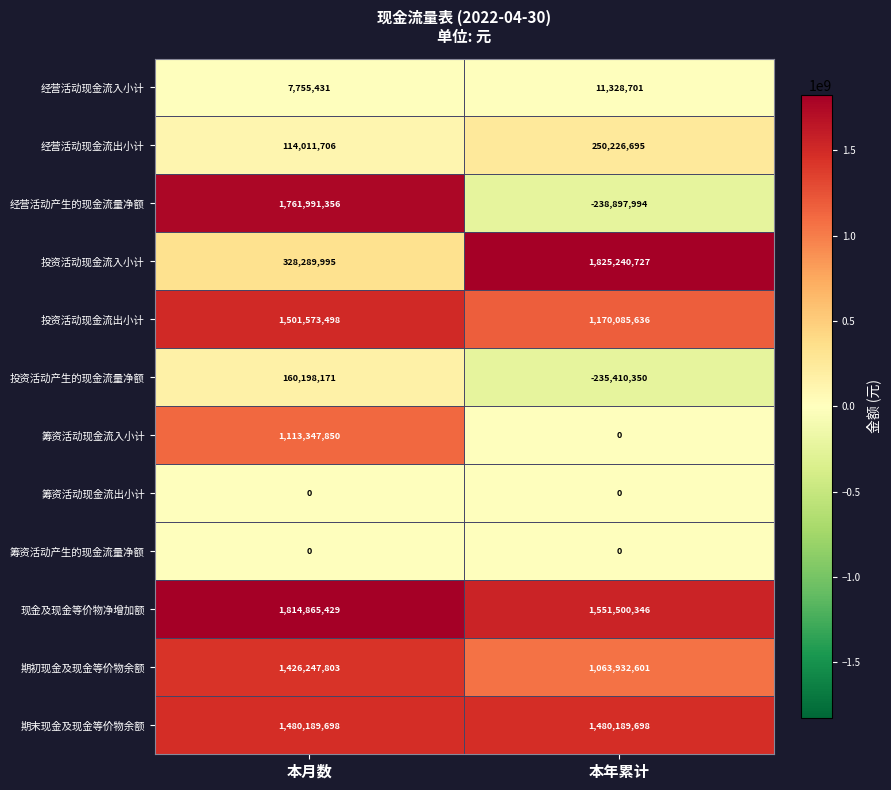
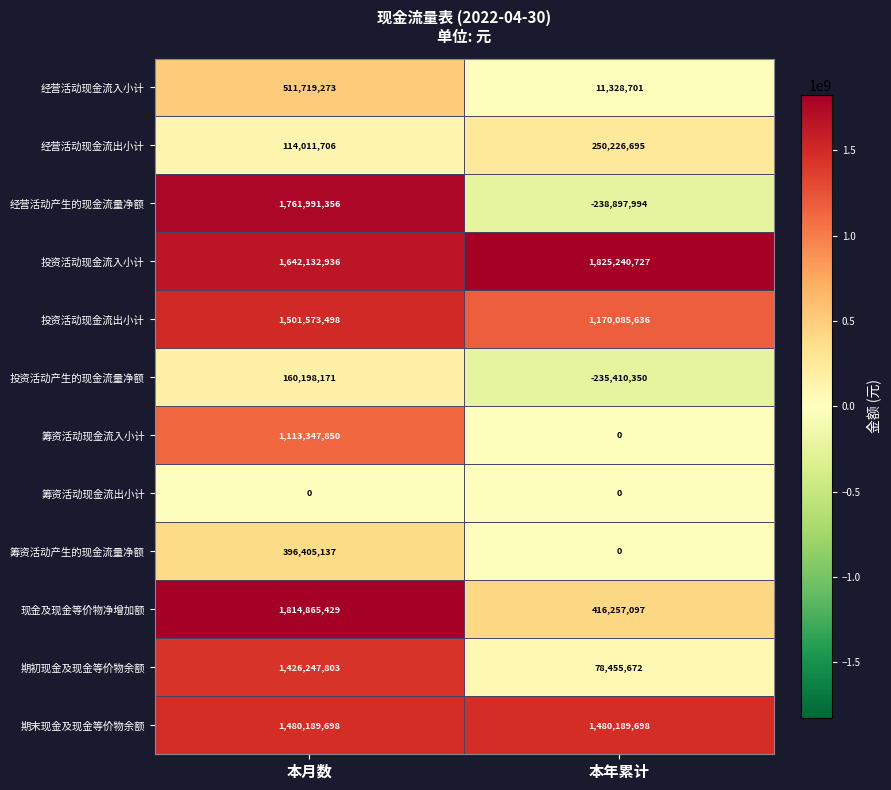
  {
    "经营活动现金流入小计": {
-     "本月数": "7,755,431",
+     "本月数": "511,719,273",
      "本年累计": "11,328,701"
    },
    "经营活动现金流出小计": {
      "本月数": "114,011,706",
      "本年累计": "250,226,695"
    },
    "经营活动产生的现金流量净额": {
      "本月数": "1,761,991,356",
      "本年累计": "-238,897,994"
    },
    "投资活动现金流入小计": {
-     "本月数": "328,289,995",
+     "本月数": "1,642,132,936",
      "本年累计": "1,825,240,727"
    },
    "投资活动现金流出小计": {
      "本月数": "1,501,573,498",
      "本年累计": "1,170,085,636"
    },
    "投资活动产生的现金流量净额": {
      "本月数": "160,198,171",
      "本年累计": "-235,410,350"
    },
    "筹资活动现金流入小计": {
      "本月数": "1,113,347,850",
      "本年累计": "0"
    },
    "筹资活动现金流出小计": {
      "本月数": "0",
      "本年累计": "0"
    },
    "筹资活动产生的现金流量净额": {
-     "本月数": "0",
+     "本月数": "396,405,137",
      "本年累计": "0"
    },
    "现金及现金等价物净增加额": {
      "本月数": "1,814,865,429",
-     "本年累计": "1,551,500,346"
+     "本年累计": "416,257,097"
    },
    "期初现金及现金等价物余额": {
      "本月数": "1,426,247,803",
-     "本年累计": "1,063,932,601"
+     "本年累计": "78,455,672"
    },
    "期末现金及现金等价物余额": {
      "本月数": "1,480,189,698",
      "本年累计": "1,480,189,698"
    }
  }
